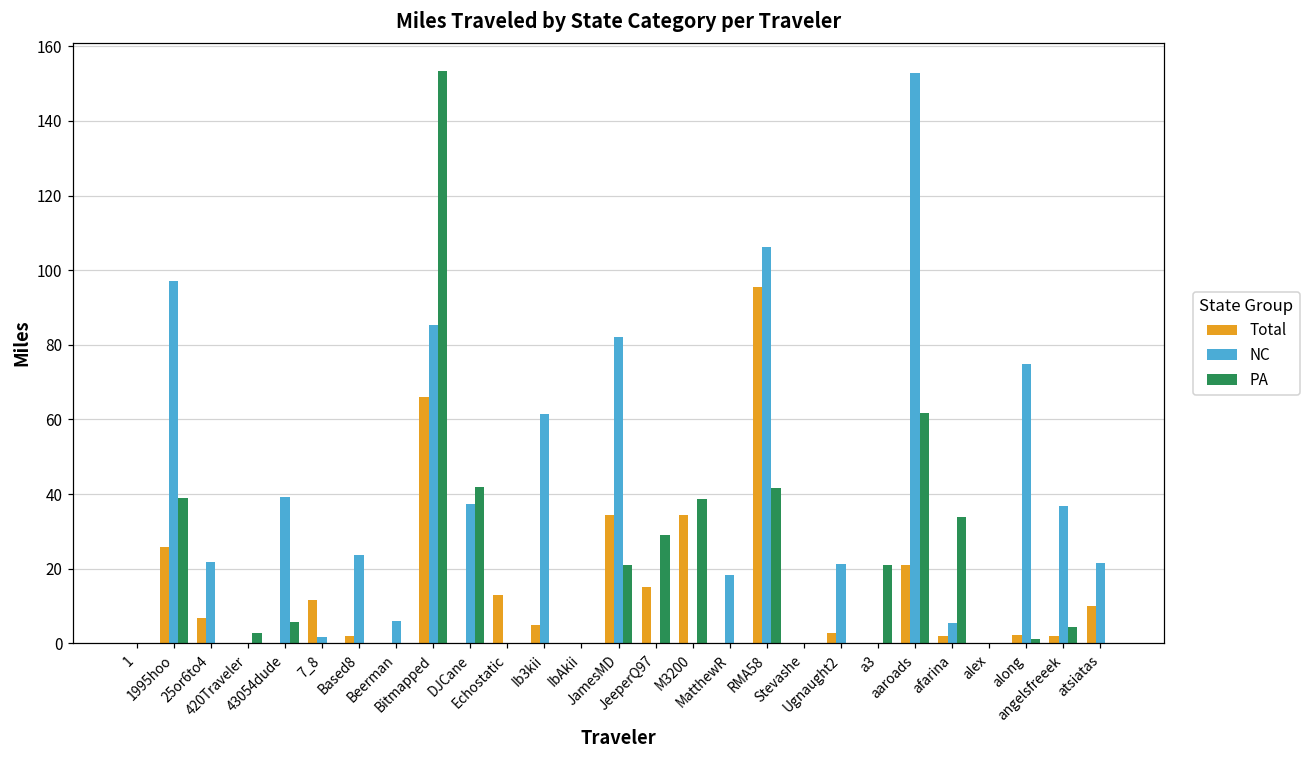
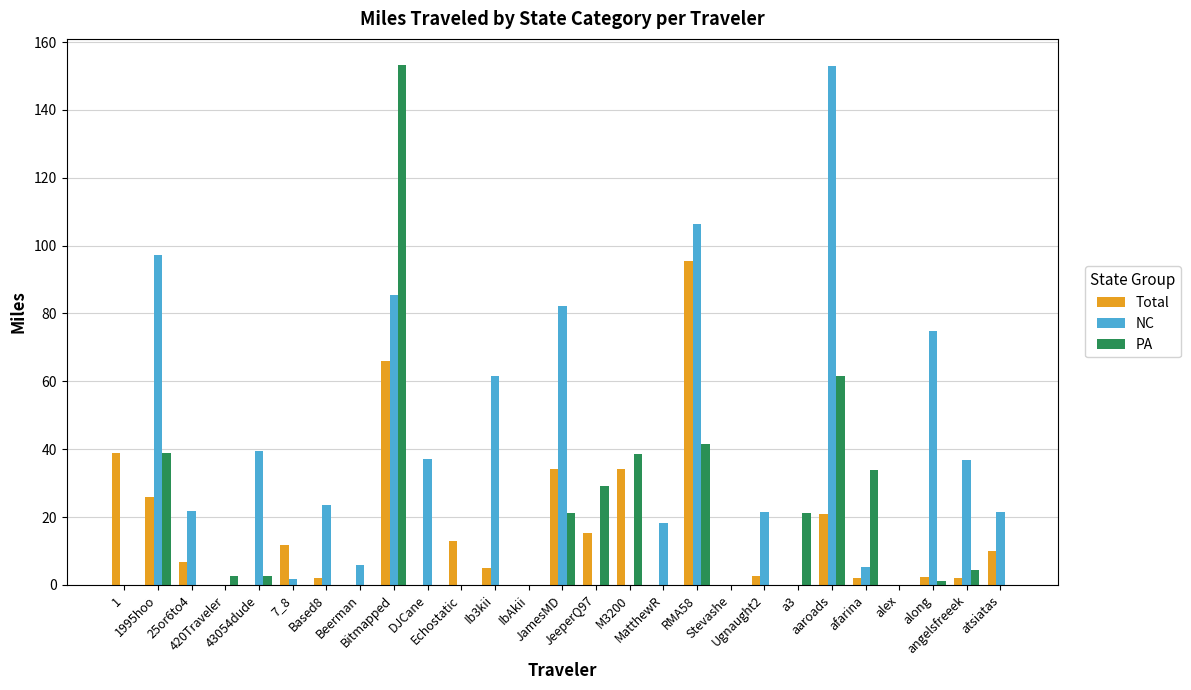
  {
    "Total": {
-     "1": 0,
+     "1": 39,
      "1995hoo": 26,
      "25or6to4": 7,
      "420Traveler": 0,
      "43054dude": 0,
      "7_8": 12,
      "Based8": 2,
      "Beerman": 0,
      "Bitmapped": 66,
      "DJCane": 0,
      "Echostatic": 13,
      "Ib3kii": 5,
      "IbAkii": 0,
      "JamesMD": 34,
      "JeeperQ97": 15,
      "M3200": 34,
      "MatthewR": 0,
      "RMA58": 95,
      "Stevashe": 0,
      "Ugnaught2": 3,
      "a3": 0,
      "aaroads": 21,
      "afarina": 2,
      "alex": 0,
      "along": 2,
      "angelsfreeek": 2,
      "atsiatas": 10
    },
    "NC": {
      "1": 0,
      "1995hoo": 97,
      "25or6to4": 22,
      "420Traveler": 0,
      "43054dude": 39,
      "7_8": 2,
      "Based8": 24,
      "Beerman": 6,
      "Bitmapped": 85,
      "DJCane": 37,
      "Echostatic": 0,
      "Ib3kii": 62,
      "IbAkii": 0,
      "JamesMD": 82,
      "JeeperQ97": 0,
      "M3200": 0,
      "MatthewR": 18,
      "RMA58": 106,
      "Stevashe": 0,
      "Ugnaught2": 21,
      "a3": 0,
      "aaroads": 153,
      "afarina": 5,
      "alex": 0,
      "along": 75,
      "angelsfreeek": 37,
      "atsiatas": 21
    },
    "PA": {
      "1": 0,
      "1995hoo": 39,
      "25or6to4": 0,
      "420Traveler": 3,
-     "43054dude": 6,
+     "43054dude": 3,
      "7_8": 0,
      "Based8": 0,
      "Beerman": 0,
      "Bitmapped": 153,
-     "DJCane": 42,
+     "DJCane": 0,
      "Echostatic": 0,
      "Ib3kii": 0,
      "IbAkii": 0,
      "JamesMD": 21,
      "JeeperQ97": 29,
      "M3200": 39,
      "MatthewR": 0,
      "RMA58": 42,
      "Stevashe": 0,
      "Ugnaught2": 0,
      "a3": 21,
      "aaroads": 62,
      "afarina": 34,
      "alex": 0,
      "along": 1,
      "angelsfreeek": 4,
      "atsiatas": 0
    }
  }
